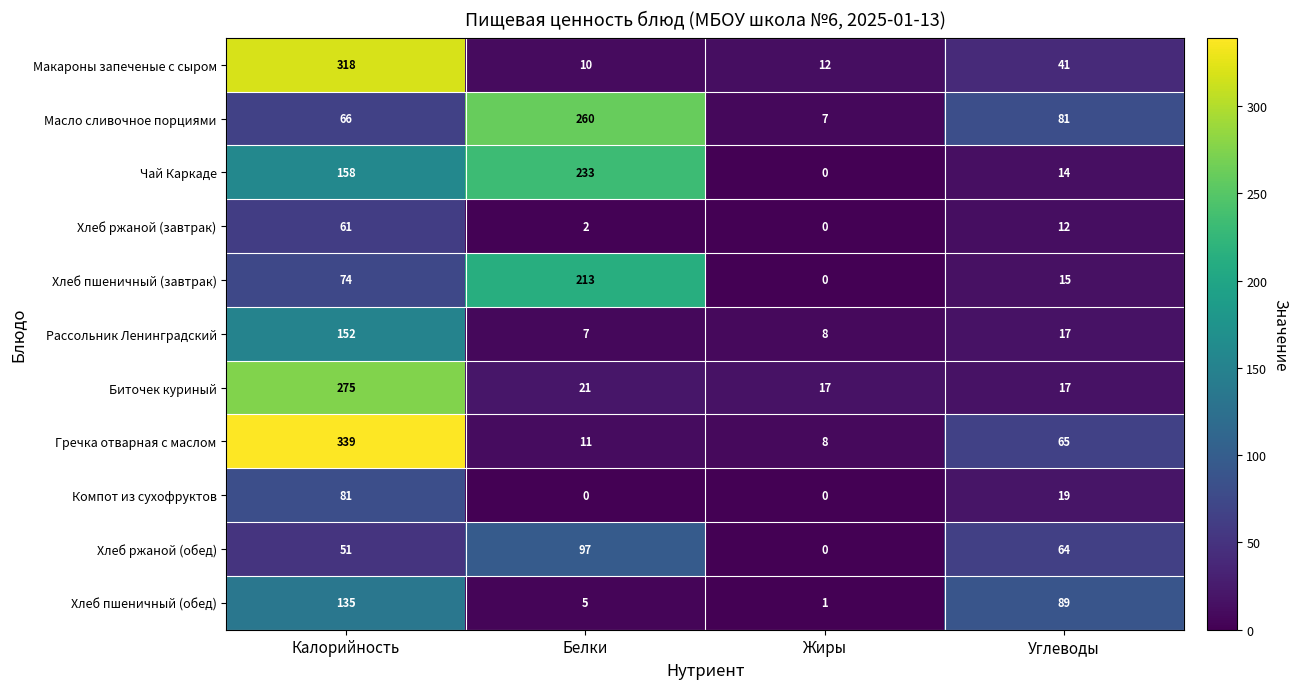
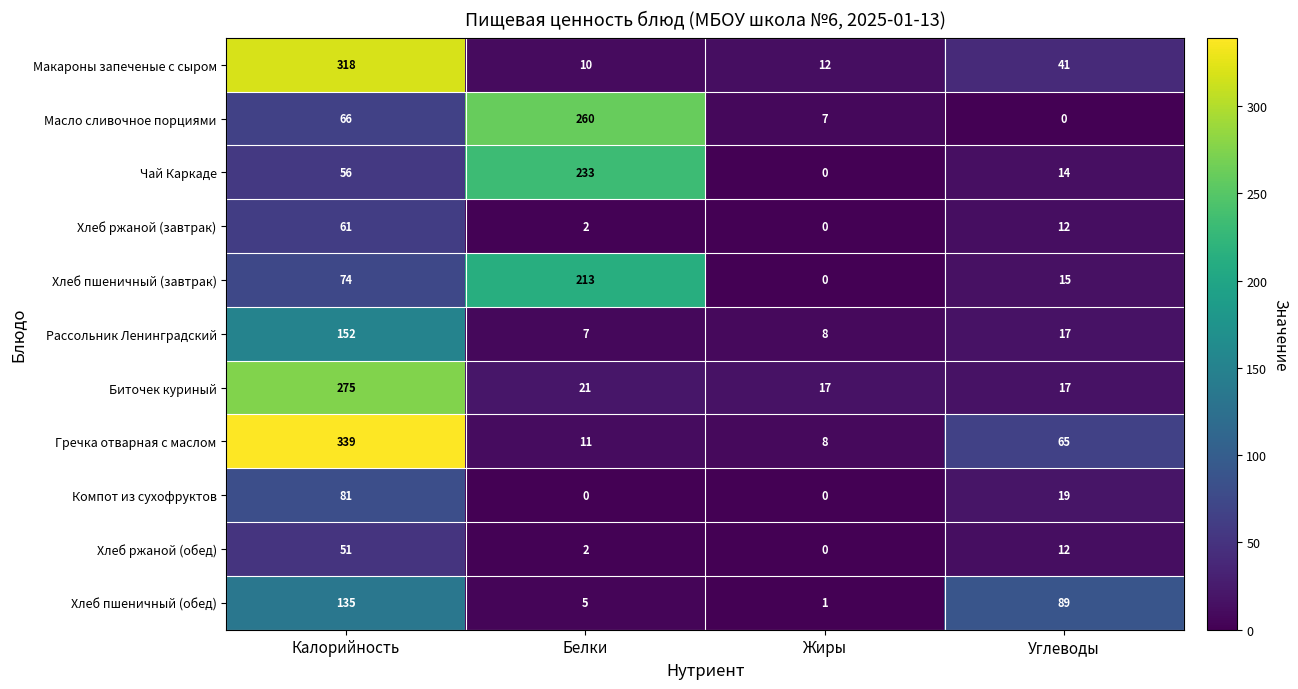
  {
    "Макароны запеченые с сыром": {
      "Калорийность": 318,
      "Белки": 10,
      "Жиры": 12,
      "Углеводы": 41
    },
    "Масло сливочное порциями": {
      "Калорийность": 66,
      "Белки": 260,
      "Жиры": 7,
-     "Углеводы": 81
+     "Углеводы": 0
    },
    "Чай Каркаде": {
-     "Калорийность": 158,
+     "Калорийность": 56,
      "Белки": 233,
      "Жиры": 0,
      "Углеводы": 14
    },
    "Хлеб ржаной (завтрак)": {
      "Калорийность": 61,
      "Белки": 2,
      "Жиры": 0,
      "Углеводы": 12
    },
    "Хлеб пшеничный (завтрак)": {
      "Калорийность": 74,
      "Белки": 213,
      "Жиры": 0,
      "Углеводы": 15
    },
    "Рассольник Ленинградский": {
      "Калорийность": 152,
      "Белки": 7,
      "Жиры": 8,
      "Углеводы": 17
    },
    "Биточек куриный": {
      "Калорийность": 275,
      "Белки": 21,
      "Жиры": 17,
      "Углеводы": 17
    },
    "Гречка отварная с маслом": {
      "Калорийность": 339,
      "Белки": 11,
      "Жиры": 8,
      "Углеводы": 65
    },
    "Компот из сухофруктов": {
      "Калорийность": 81,
      "Белки": 0,
      "Жиры": 0,
      "Углеводы": 19
    },
    "Хлеб ржаной (обед)": {
      "Калорийность": 51,
-     "Белки": 97,
+     "Белки": 2,
      "Жиры": 0,
-     "Углеводы": 64
+     "Углеводы": 12
    },
    "Хлеб пшеничный (обед)": {
      "Калорийность": 135,
      "Белки": 5,
      "Жиры": 1,
      "Углеводы": 89
    }
  }
